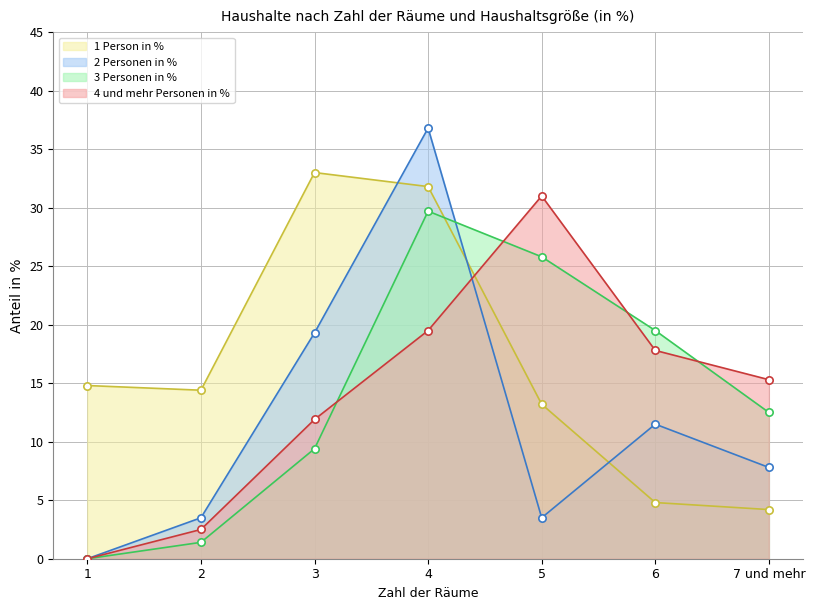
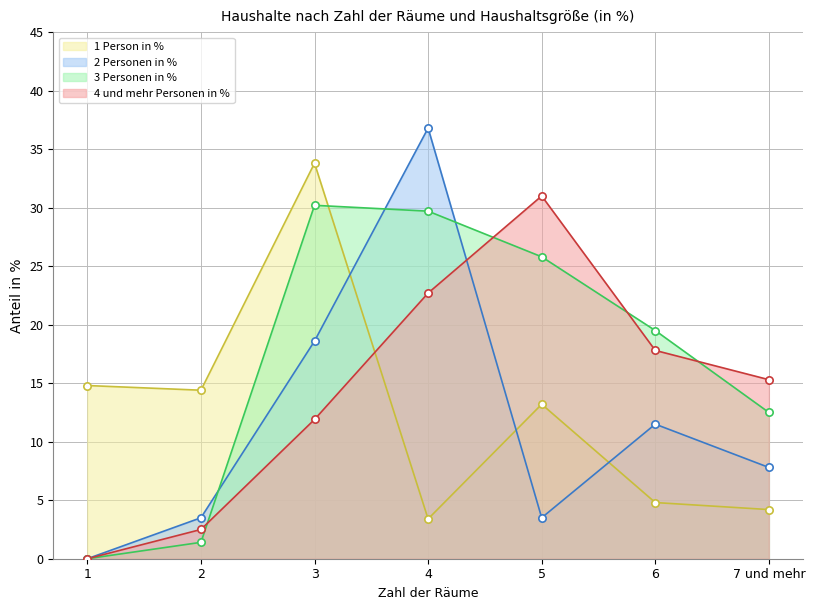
  {
    "1 Person in %": {
      "1": 14.8,
      "2": 14.4,
-     "3": 33.0,
-     "4": 31.8,
+     "3": 33.8,
+     "4": 3.4,
      "5": 13.2,
      "6": 4.8,
      "7 und mehr": 4.2
    },
    "2 Personen in %": {
      "2": 3.5,
-     "3": 19.3,
+     "3": 18.6,
      "4": 36.8,
      "5": 3.5,
      "6": 11.5,
      "7 und mehr": 7.8
    },
    "3 Personen in %": {
      "2": 1.4,
-     "3": 9.4,
+     "3": 30.2,
      "4": 29.7,
      "5": 25.8,
      "6": 19.5,
      "7 und mehr": 12.5
    },
    "4 und mehr Personen in %": {
      "2": 2.5,
      "3": 11.9,
-     "4": 19.5,
+     "4": 22.7,
      "5": 31.0,
      "6": 17.8,
      "7 und mehr": 15.3
    }
  }
